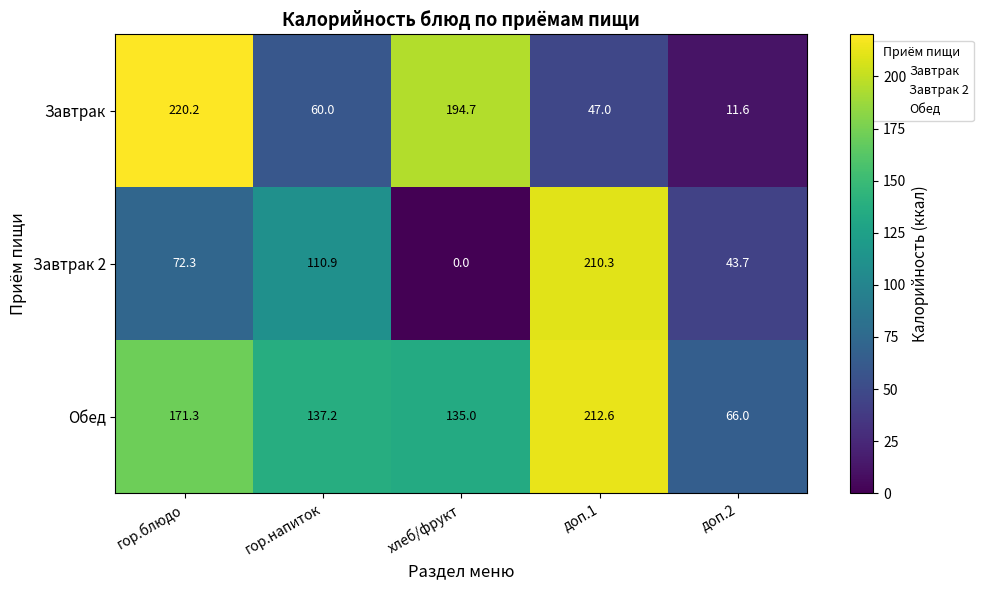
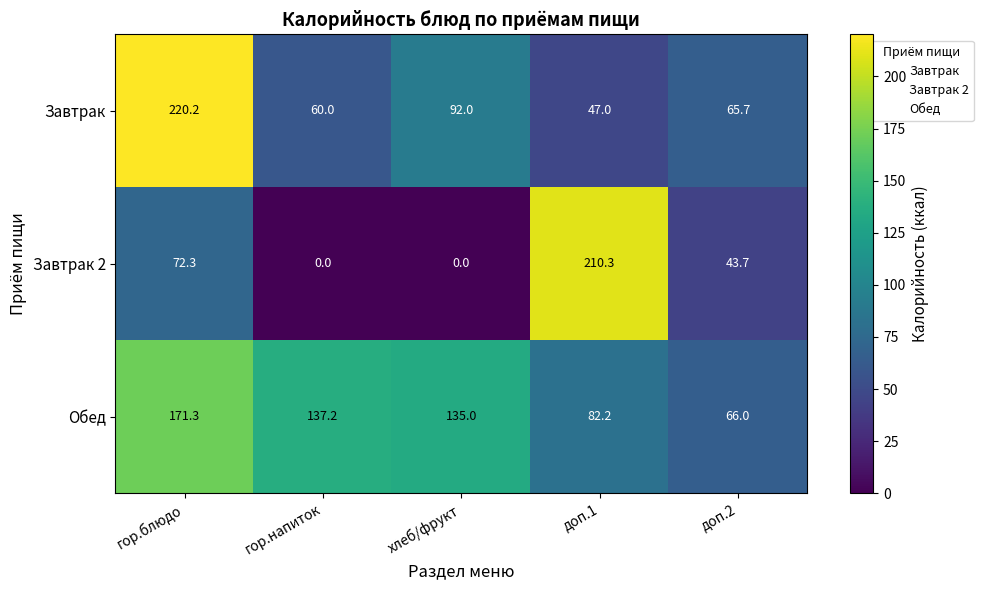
  {
    "Завтрак": {
-     "хлеб/фрукт": 194.7,
-     "доп.2": 11.6
+     "хлеб/фрукт": 92.0,
+     "доп.2": 65.7
    },
    "Завтрак 2": {
-     "гор.напиток": 110.9
+     "гор.напиток": 0.0
    },
    "Обед": {
-     "доп.1": 212.6
+     "доп.1": 82.2
    }
  }
